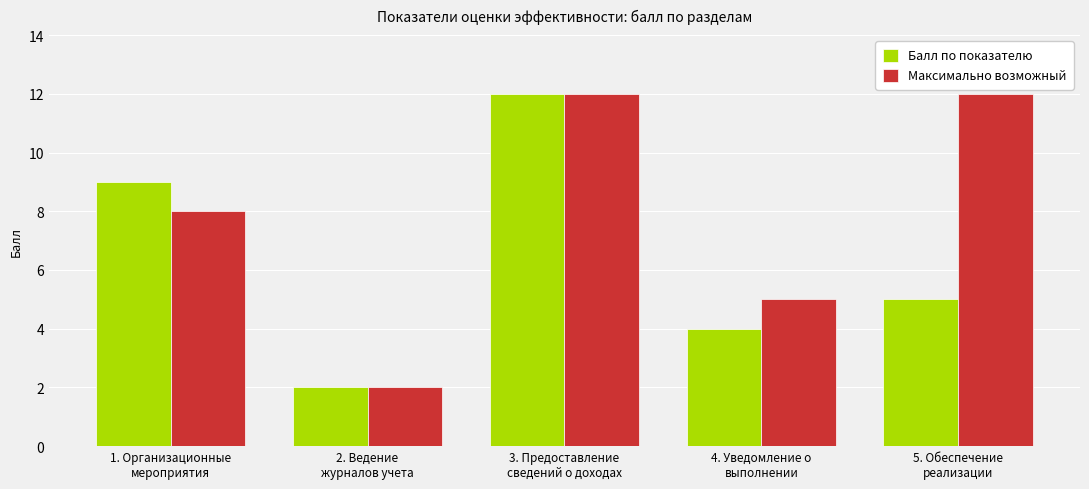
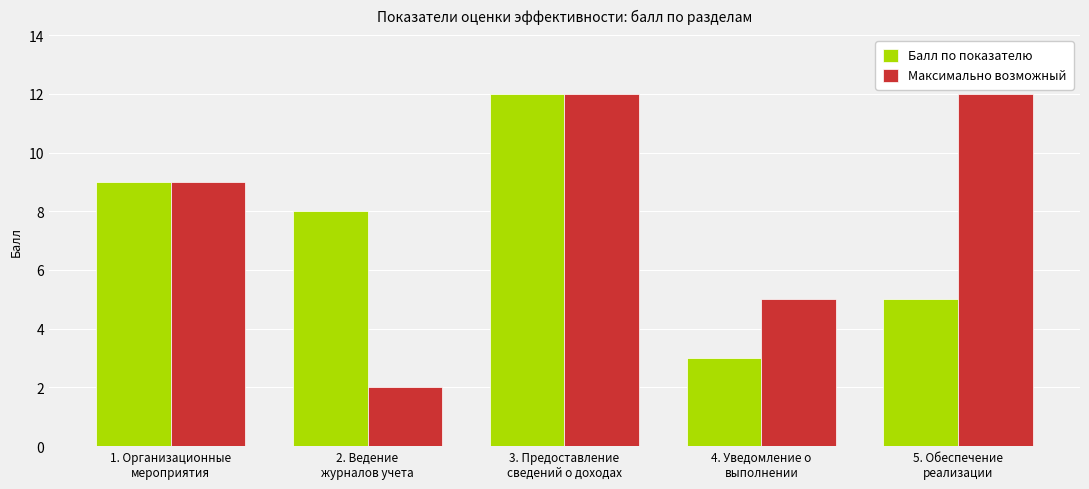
  {
    "Балл по показателю": {
      "1. Организационные мероприятия": 9,
-     "2. Ведение журналов учета": 2,
+     "2. Ведение журналов учета": 8,
      "3. Предоставление сведений о доходах": 12,
-     "4. Уведомление о выполнении": 4,
+     "4. Уведомление о выполнении": 3,
      "5. Обеспечение реализации": 5
    },
    "Максимально возможный": {
-     "1. Организационные мероприятия": 8,
+     "1. Организационные мероприятия": 9,
      "2. Ведение журналов учета": 2,
      "3. Предоставление сведений о доходах": 12,
      "4. Уведомление о выполнении": 5,
      "5. Обеспечение реализации": 12
    }
  }
